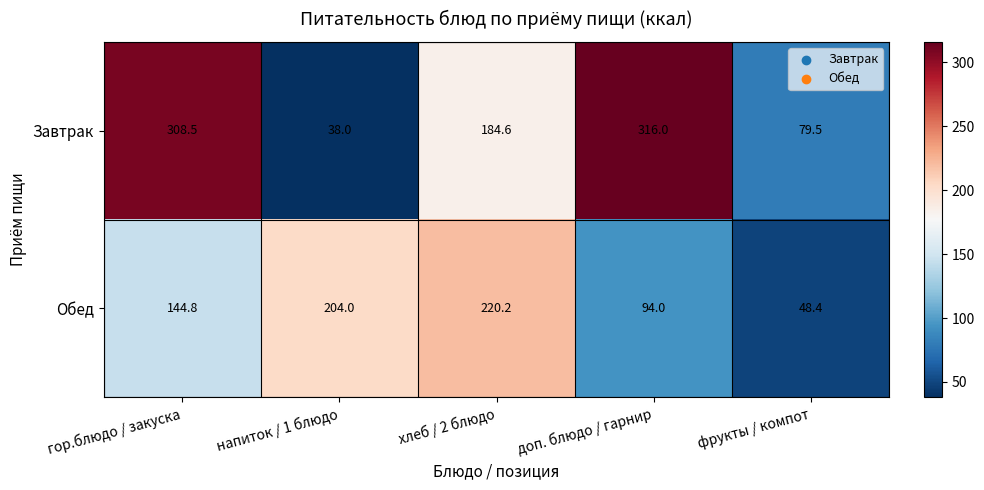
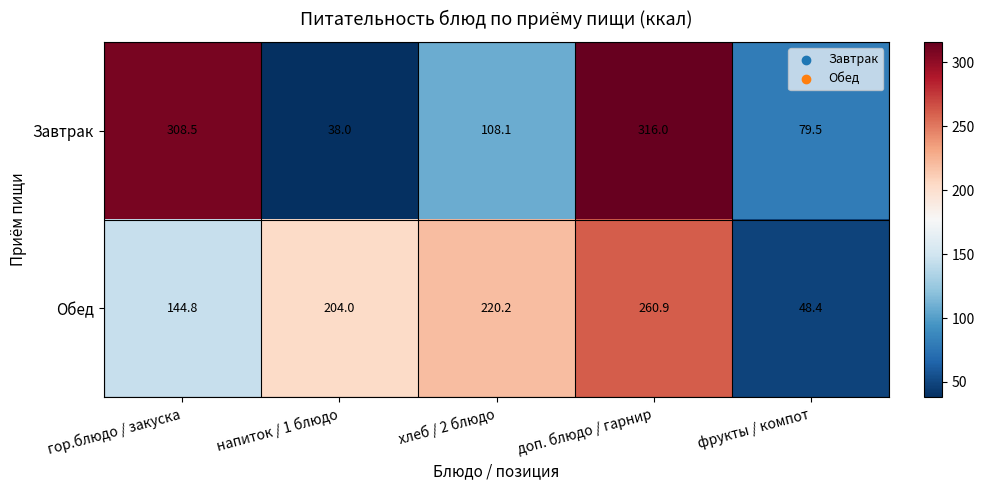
  {
    "Завтрак": {
      "гор.блюдо / закуска": 308.5,
      "напиток / 1 блюдо": 38.0,
-     "хлеб / 2 блюдо": 184.6,
+     "хлеб / 2 блюдо": 108.1,
      "доп. блюдо / гарнир": 316.0,
      "фрукты / компот": 79.5
    },
    "Обед": {
      "гор.блюдо / закуска": 144.8,
      "напиток / 1 блюдо": 204.0,
      "хлеб / 2 блюдо": 220.2,
-     "доп. блюдо / гарнир": 94.0,
+     "доп. блюдо / гарнир": 260.9,
      "фрукты / компот": 48.4
    }
  }
